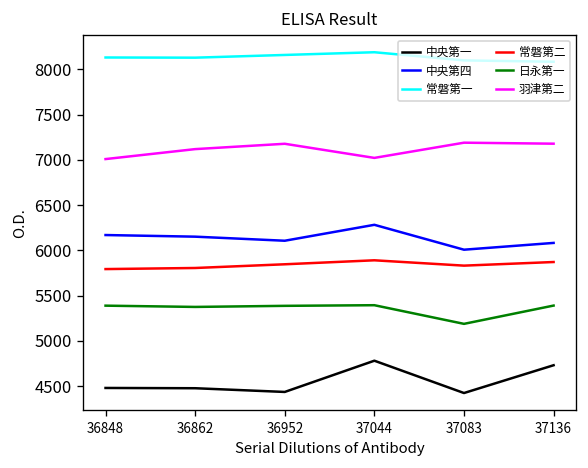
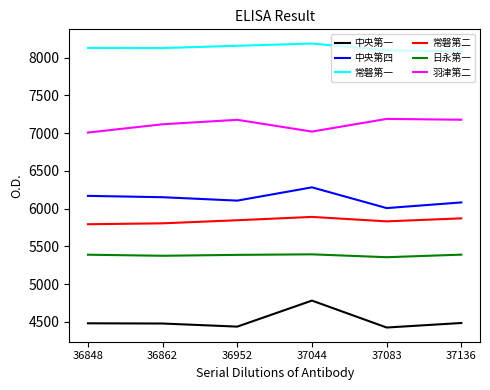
  {
    "中央第一": {
      "36848": 4500,
      "36862": 4500,
      "36952": 4400,
      "37044": 4800,
      "37083": 4400,
-     "37136": 4700
+     "37136": 4500
    },
    "中央第四": {
      "36848": 6200,
      "36862": 6200,
      "36952": 6100,
      "37044": 6300,
      "37083": 6000,
      "37136": 6100
    },
    "常磐第一": {
      "36848": 8100,
      "36862": 8100,
      "36952": 8200,
      "37044": 8200
    },
    "常磐第二": {
      "36848": 5800,
      "36862": 5800,
      "36952": 5800,
      "37044": 5900,
      "37083": 5800,
      "37136": 5900
    },
    "日永第一": {
      "36848": 5400,
      "36862": 5400,
      "36952": 5400,
      "37044": 5400,
-     "37083": 5200,
+     "37083": 5400,
      "37136": 5400
    },
    "羽津第二": {
      "36848": 7000,
      "36862": 7100,
      "36952": 7200,
      "37044": 7000,
      "37083": 7200,
      "37136": 7200
    }
  }
